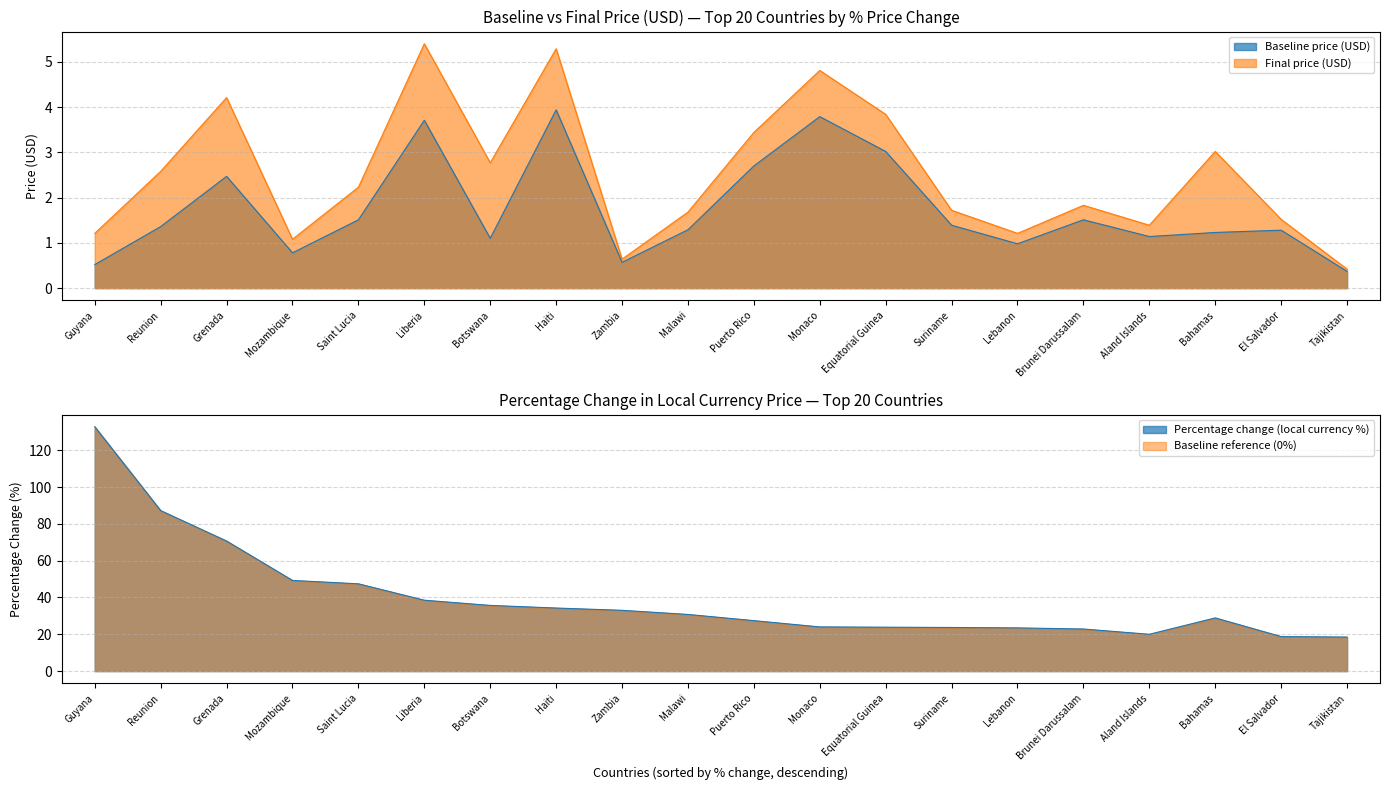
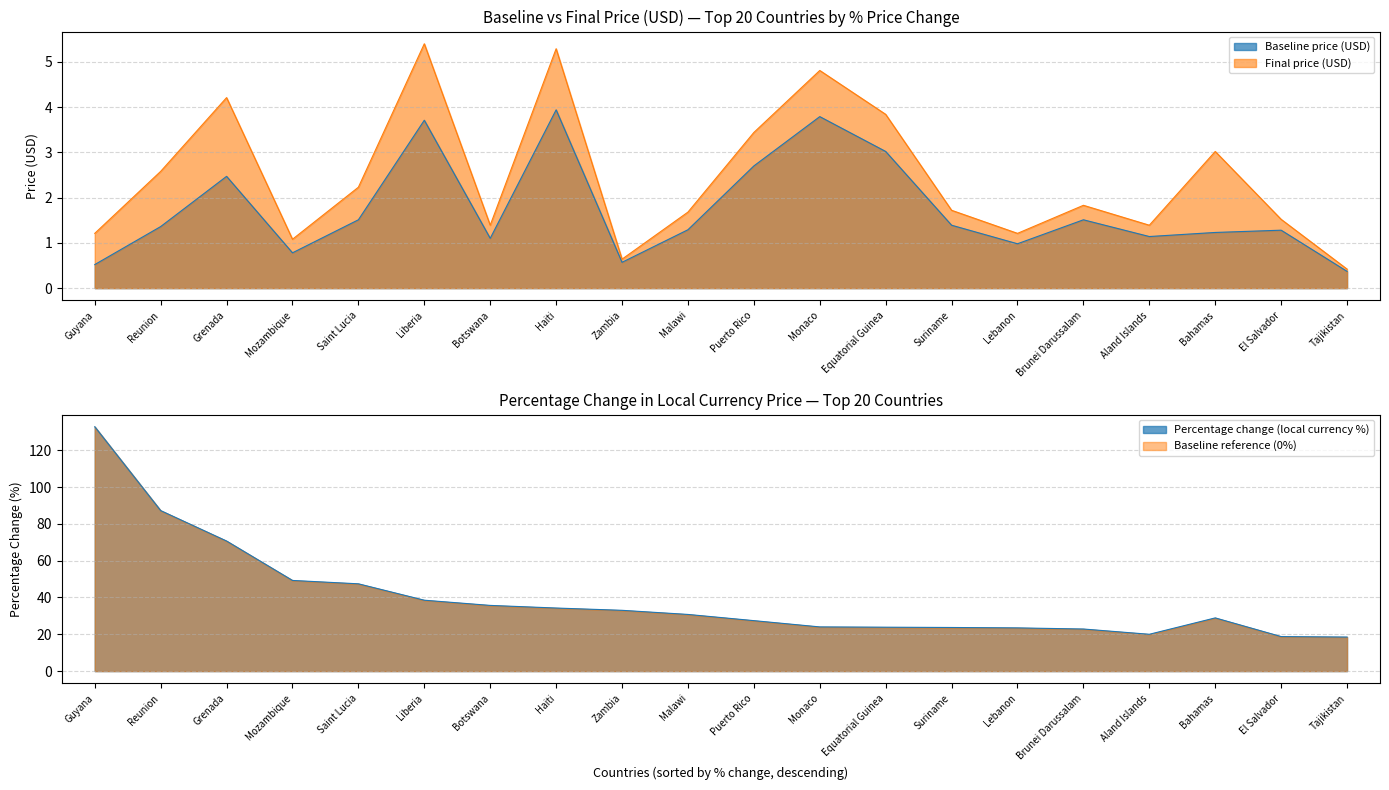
  {
    "Baseline vs Final Price (USD) — Top 20 Countries by % Price Change": {
      "Baseline price (USD)": {
        "Guyana": 0.5,
        "Reunion": 1.4,
        "Grenada": 2.5,
        "Mozambique": 0.8,
        "Saint Lucia": 1.5,
        "Liberia": 3.7,
        "Botswana": 1.1,
        "Haiti": 3.9,
        "Zambia": 0.6,
        "Malawi": 1.3,
        "Puerto Rico": 2.7,
        "Monaco": 3.8,
        "Equatorial Guinea": 3.0,
        "Suriname": 1.4,
        "Lebanon": 1.0,
        "Brunei Darussalam": 1.5,
        "Aland Islands": 1.1,
        "Bahamas": 1.2,
        "El Salvador": 1.3
      },
      "Final price (USD)": {
        "Guyana": 1.2,
        "Reunion": 2.6,
        "Grenada": 4.2,
        "Mozambique": 1.1,
        "Saint Lucia": 2.2,
        "Liberia": 5.4,
-       "Botswana": 2.8,
+       "Botswana": 1.4,
        "Haiti": 5.3,
        "Zambia": 0.6,
        "Malawi": 1.7,
        "Puerto Rico": 3.4,
        "Monaco": 4.8,
        "Equatorial Guinea": 3.8,
        "Suriname": 1.7,
        "Lebanon": 1.2,
        "Brunei Darussalam": 1.8,
        "Aland Islands": 1.4,
        "Bahamas": 3.0,
        "El Salvador": 1.5
      }
    },
    "Percentage Change in Local Currency Price — Top 20 Countries": {
      "Guyana": 133,
      "Reunion": 87,
      "Grenada": 71,
      "Mozambique": 49,
      "Saint Lucia": 47,
      "Liberia": 39,
      "Botswana": 36,
      "Haiti": 34,
      "Zambia": 33,
      "Malawi": 31,
      "Puerto Rico": 27,
      "Monaco": 24,
      "Equatorial Guinea": 24,
      "Suriname": 24,
      "Lebanon": 23,
      "Brunei Darussalam": 23,
      "Aland Islands": 20,
      "Bahamas": 29,
      "El Salvador": 19,
      "Tajikistan": 18
    }
  }
